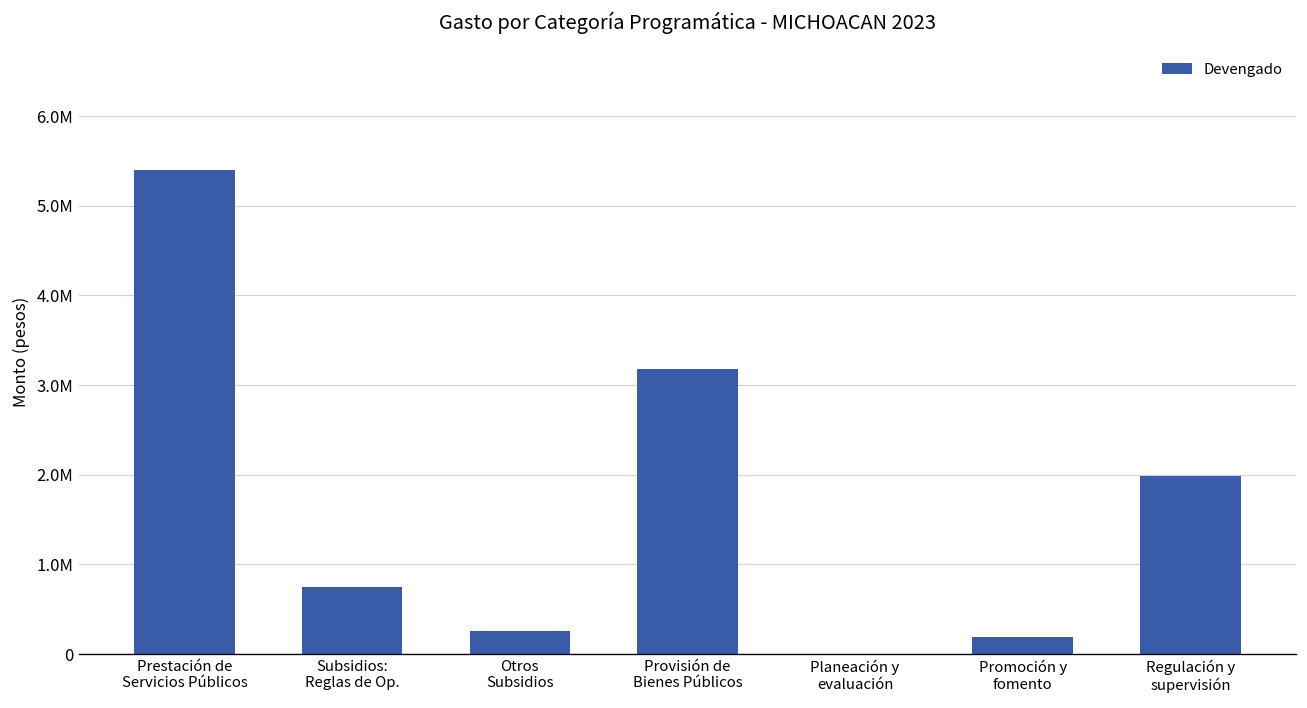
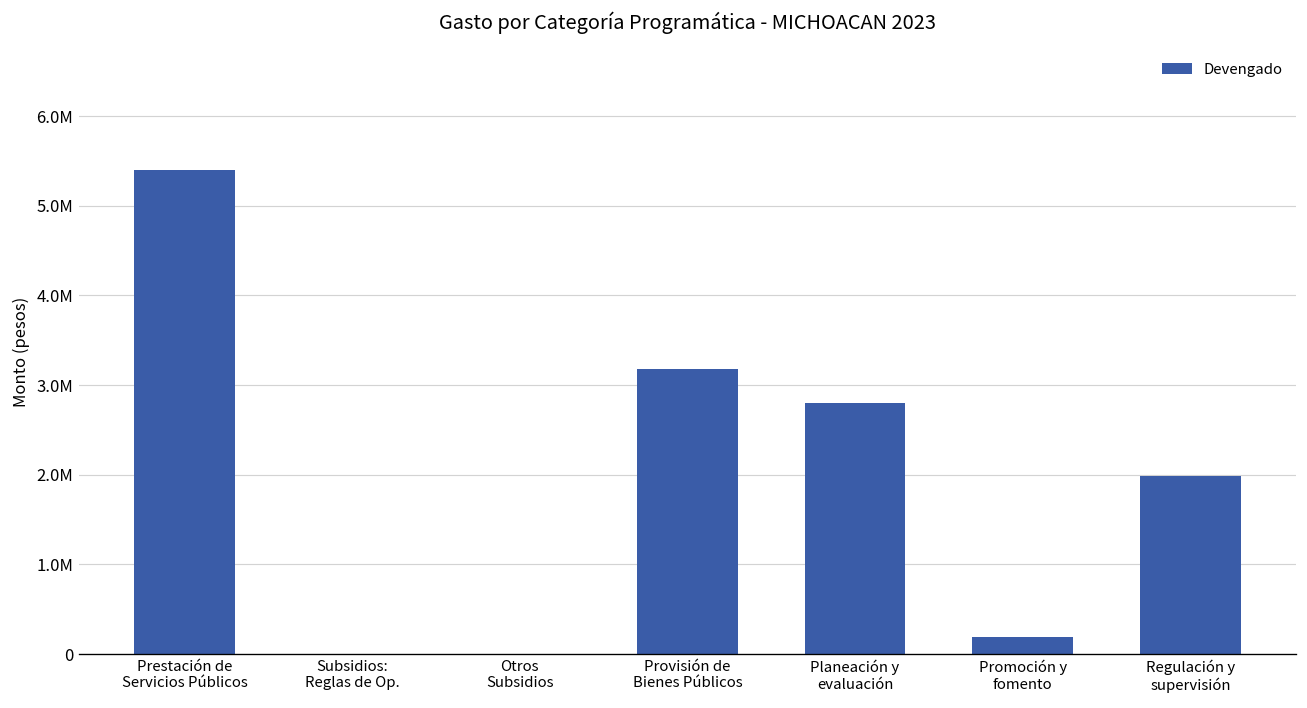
  {
    "Prestación de Servicios Públicos": 5400000,
-   "Subsidios: Reglas de Op.": 800000,
-   "Otros Subsidios": 300000,
+   "Subsidios: Reglas de Op.": 0,
+   "Otros Subsidios": 0,
    "Provisión de Bienes Públicos": 3200000,
-   "Planeación y evaluación": 0,
+   "Planeación y evaluación": 2800000,
    "Promoción y fomento": 200000,
    "Regulación y supervisión": 2000000
  }
